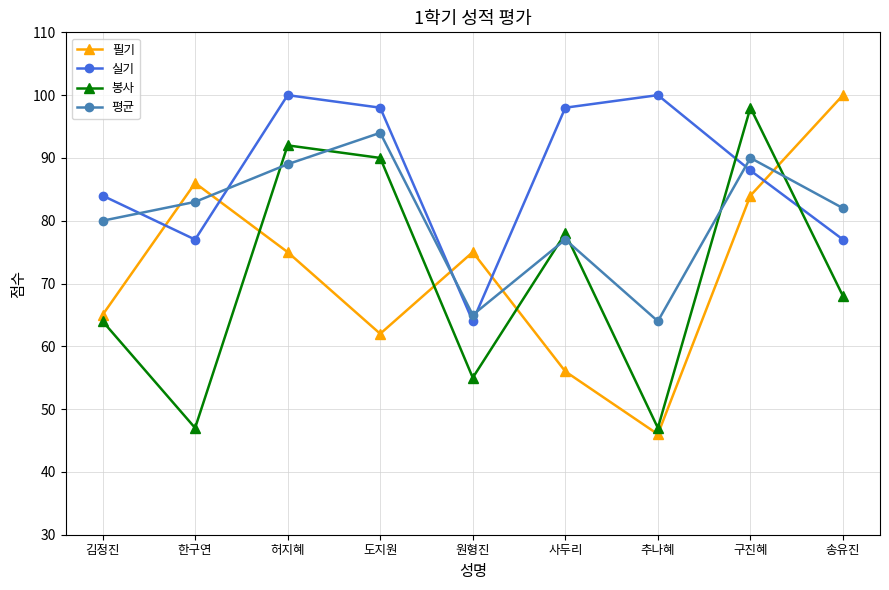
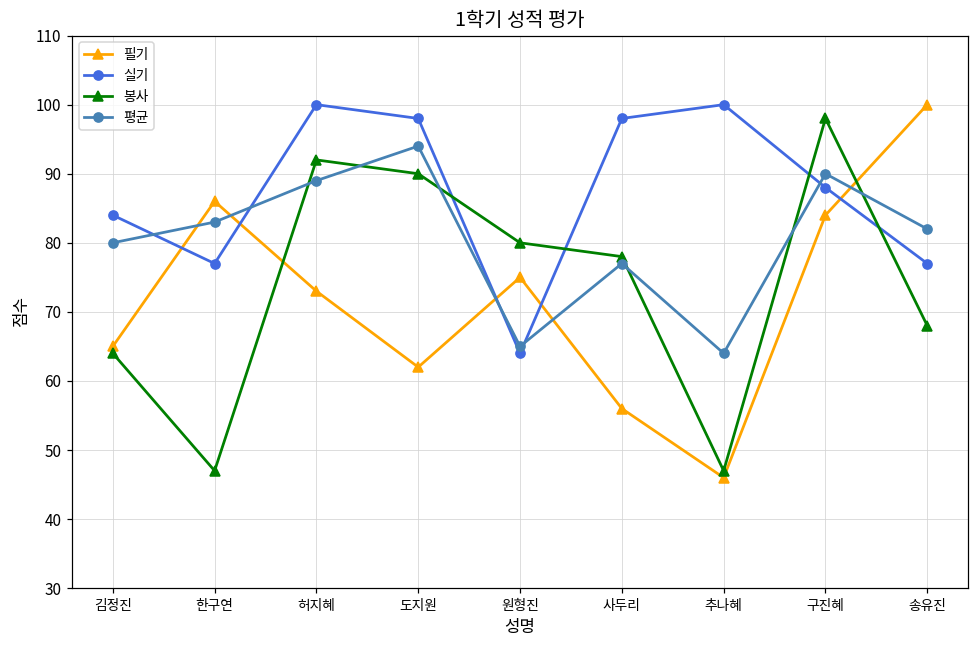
  {
    "필기": {
      "김정진": 65,
      "한구연": 86,
-     "허지혜": 75,
+     "허지혜": 73,
      "도지원": 62,
      "원형진": 75,
      "사두리": 56,
      "추나혜": 46,
      "구진혜": 84,
      "송유진": 100
    },
    "봉사": {
      "김정진": 64,
      "한구연": 47,
      "허지혜": 92,
      "도지원": 90,
-     "원형진": 55,
+     "원형진": 80,
      "사두리": 78,
      "추나혜": 47,
      "구진혜": 98,
      "송유진": 68
    }
  }
